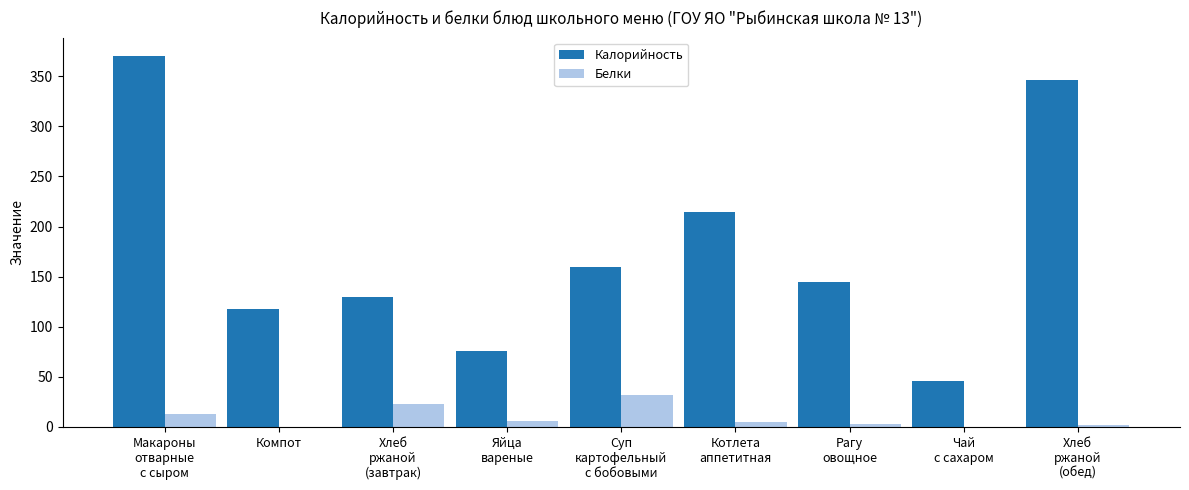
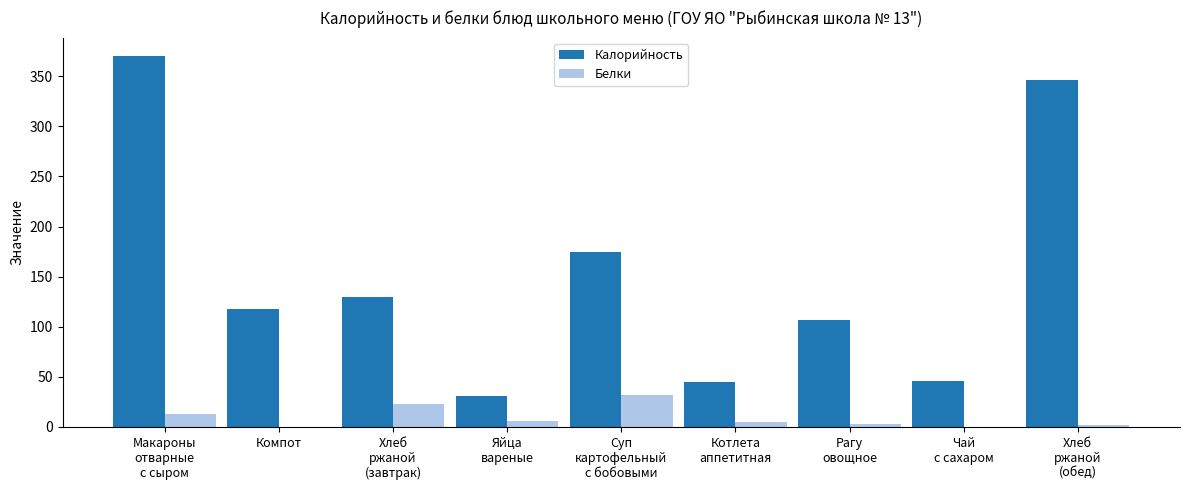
  {
    "Калорийность": {
      "Макароны отварные с сыром": 370,
      "Компот": 118,
      "Хлеб ржаной (завтрак)": 130,
-     "Яйца вареные": 76,
-     "Суп картофельный с бобовыми": 160,
-     "Котлета аппетитная": 214,
-     "Рагу овощное": 145,
+     "Яйца вареные": 31,
+     "Суп картофельный с бобовыми": 175,
+     "Котлета аппетитная": 45,
+     "Рагу овощное": 107,
      "Чай с сахаром": 46,
      "Хлеб ржаной (обед)": 346
    },
    "Белки": {
      "Макароны отварные с сыром": 13,
      "Компот": 0,
      "Хлеб ржаной (завтрак)": 23,
      "Яйца вареные": 6,
      "Суп картофельный с бобовыми": 32,
      "Котлета аппетитная": 5,
      "Рагу овощное": 3,
      "Чай с сахаром": 0
    }
  }
